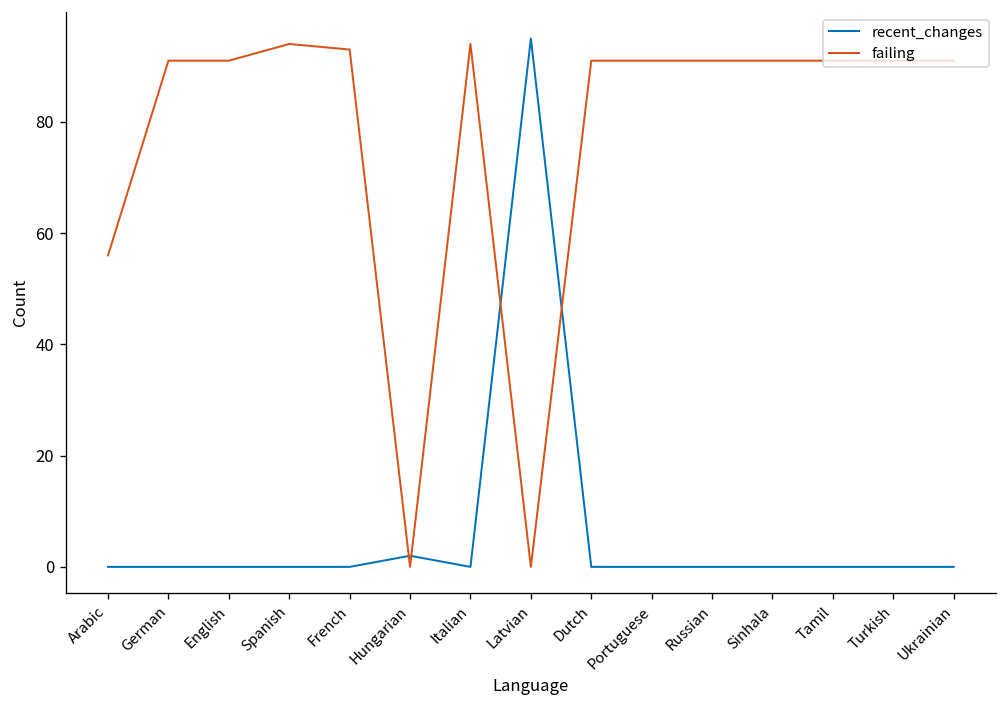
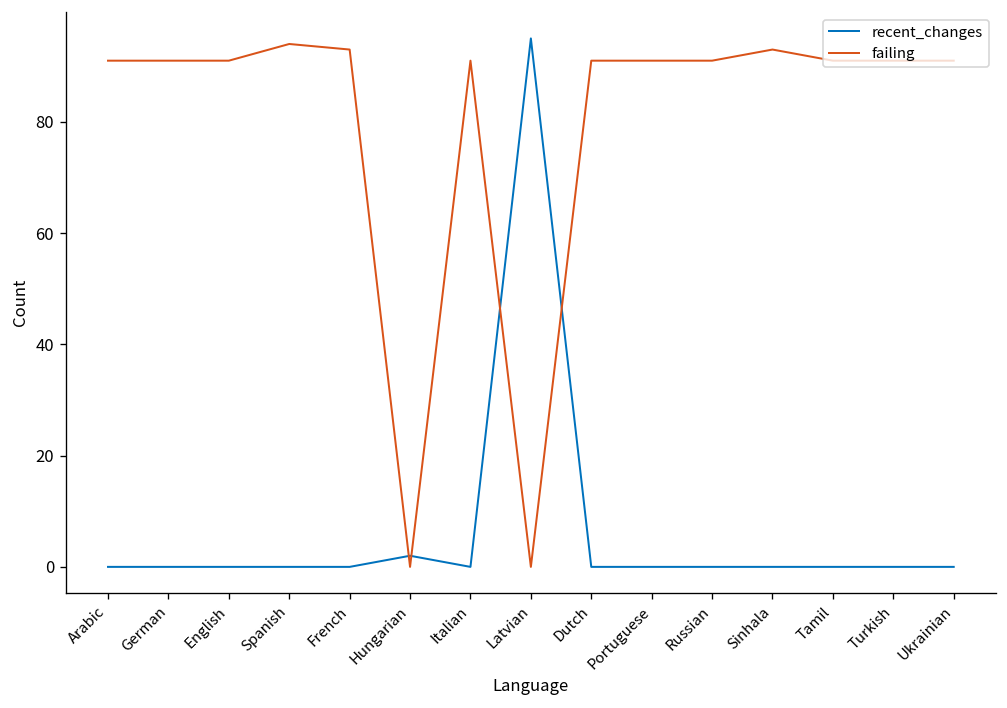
  {
    "recent_changes": {
      "Arabic": 0,
      "German": 0,
      "English": 0,
      "Spanish": 0,
      "French": 0,
      "Hungarian": 2,
      "Italian": 0,
      "Latvian": 95,
      "Dutch": 0,
      "Portuguese": 0,
      "Russian": 0,
      "Sinhala": 0,
      "Tamil": 0,
      "Turkish": 0,
      "Ukrainian": 0
    },
    "failing": {
-     "Arabic": 56,
+     "Arabic": 91,
      "German": 91,
      "English": 91,
      "Spanish": 94,
      "French": 93,
      "Hungarian": 0,
-     "Italian": 94,
+     "Italian": 91,
      "Latvian": 0,
      "Dutch": 91,
      "Portuguese": 91,
      "Russian": 91,
-     "Sinhala": 91
+     "Sinhala": 93
    }
  }
